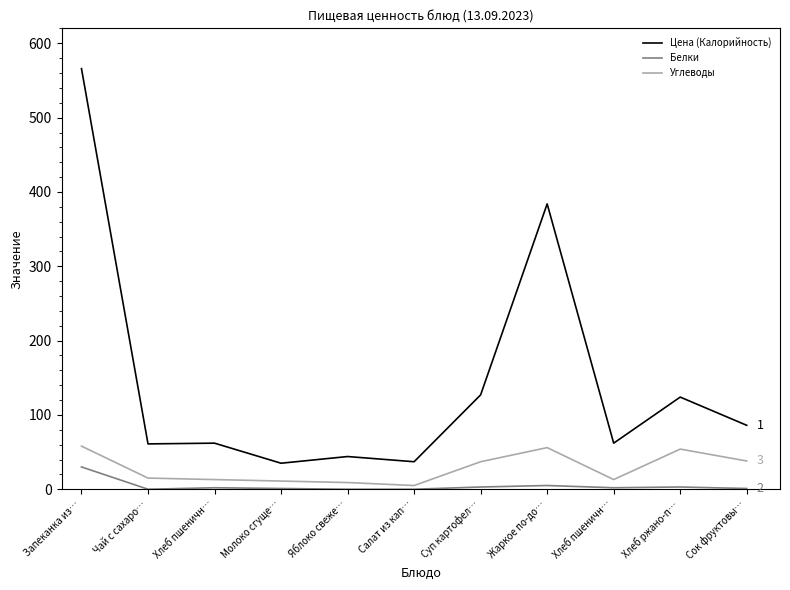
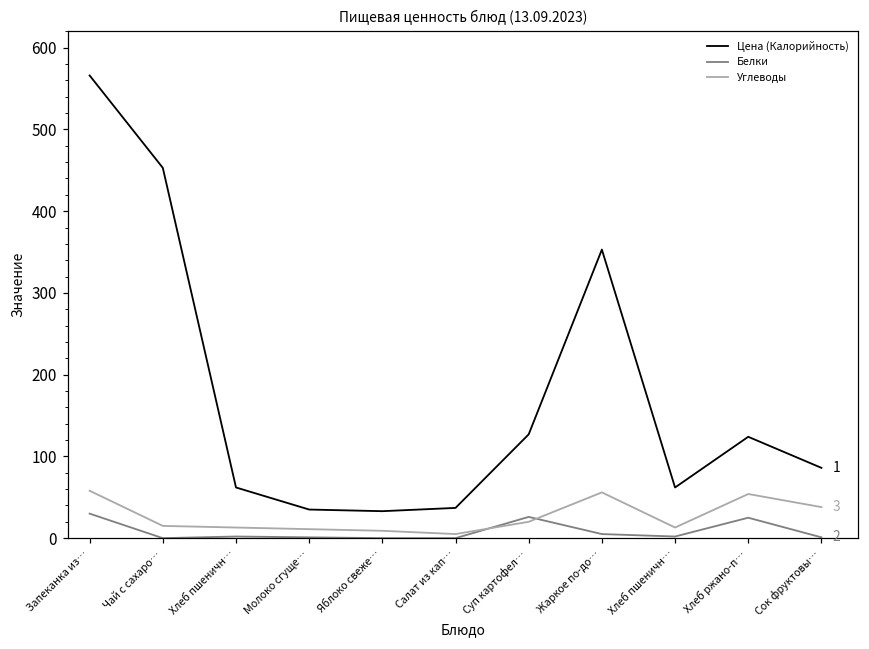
  {
    "Цена (Калорийность)": {
      "Запеканка из…": 570,
-     "Чай с сахаро…": 60,
+     "Чай с сахаро…": 450,
      "Молоко сгуще…": 40,
-     "Яблоко свеже…": 40,
+     "Яблоко свеже…": 30,
      "Салат из кап…": 40,
      "Суп картофел…": 130,
-     "Жаркое по-до…": 380,
+     "Жаркое по-до…": 350,
      "Хлеб ржано-п…": 120
    },
    "Белки": {
      "Запеканка из…": 30,
      "Чай с сахаро…": 0,
      "Молоко сгуще…": 0,
      "Яблоко свеже…": 0,
      "Салат из кап…": 0,
-     "Суп картофел…": 0,
+     "Суп картофел…": 30,
      "Жаркое по-до…": 10,
-     "Хлеб ржано-п…": 0
+     "Хлеб ржано-п…": 30
    },
    "Углеводы": {
      "Запеканка из…": 60,
      "Чай с сахаро…": 20,
      "Молоко сгуще…": 10,
      "Яблоко свеже…": 10,
      "Салат из кап…": 10,
-     "Суп картофел…": 40,
+     "Суп картофел…": 20,
      "Жаркое по-до…": 60,
      "Хлеб ржано-п…": 50
    }
  }
